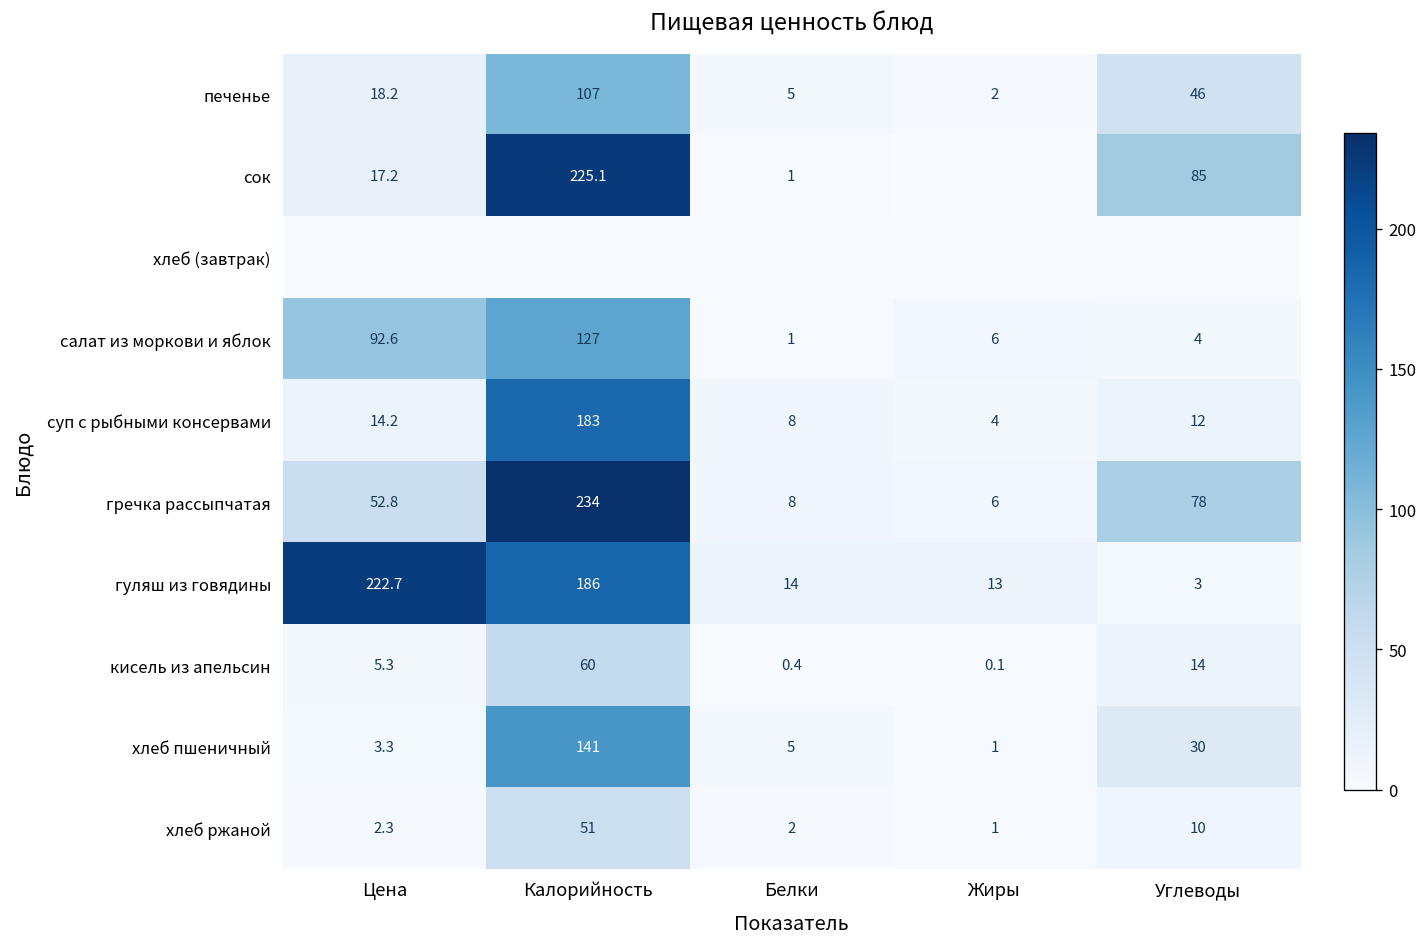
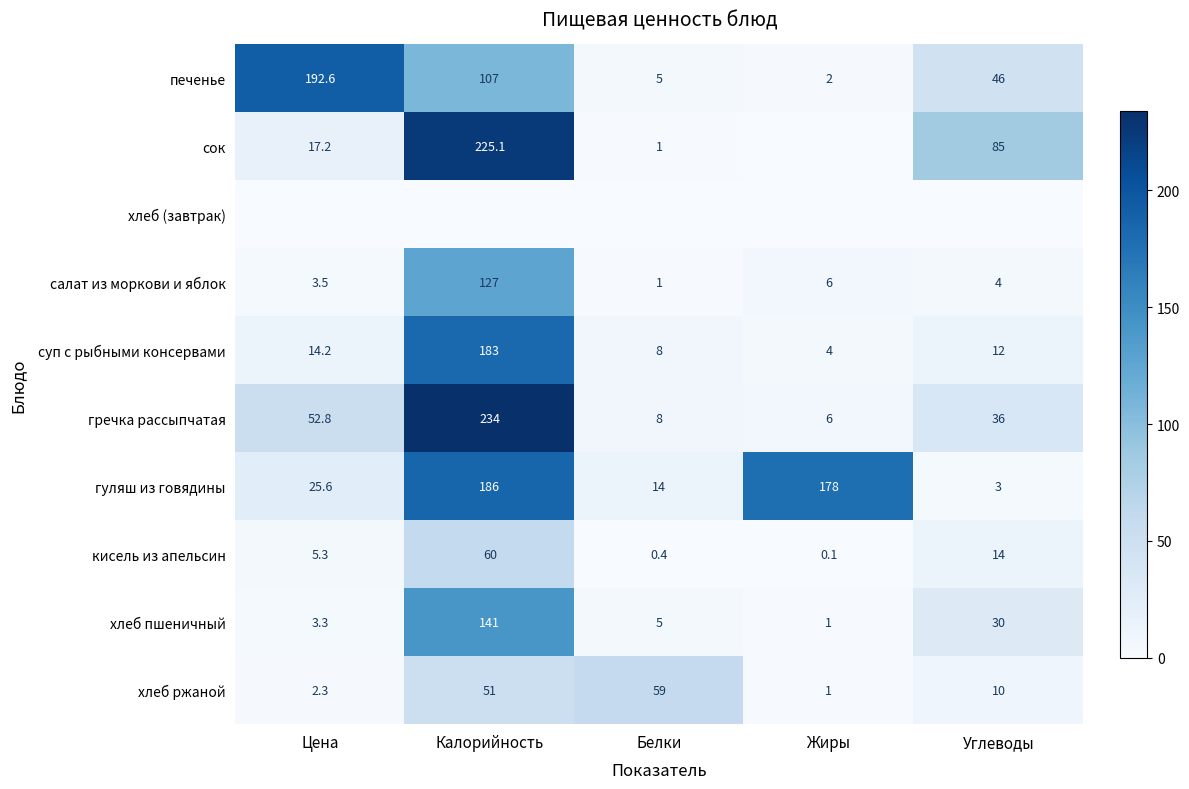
  {
    "печенье": {
-     "Цена": 18.2,
+     "Цена": 192.6,
      "Калорийность": 107,
      "Белки": 5,
      "Жиры": 2,
      "Углеводы": 46
    },
    "сок": {
      "Цена": 17.2,
      "Калорийность": 225.1,
      "Белки": 1,
      "Углеводы": 85
    },
    "салат из моркови и яблок": {
-     "Цена": 92.6,
+     "Цена": 3.5,
      "Калорийность": 127,
      "Белки": 1,
      "Жиры": 6,
      "Углеводы": 4
    },
    "суп с рыбными консервами": {
      "Цена": 14.2,
      "Калорийность": 183,
      "Белки": 8,
      "Жиры": 4,
      "Углеводы": 12
    },
    "гречка рассыпчатая": {
      "Цена": 52.8,
      "Калорийность": 234,
      "Белки": 8,
      "Жиры": 6,
-     "Углеводы": 78
+     "Углеводы": 36
    },
    "гуляш из говядины": {
-     "Цена": 222.7,
+     "Цена": 25.6,
      "Калорийность": 186,
      "Белки": 14,
-     "Жиры": 13,
+     "Жиры": 178,
      "Углеводы": 3
    },
    "кисель из апельсин": {
      "Цена": 5.3,
      "Калорийность": 60,
      "Белки": 0.4,
      "Жиры": 0.1,
      "Углеводы": 14
    },
    "хлеб пшеничный": {
      "Цена": 3.3,
      "Калорийность": 141,
      "Белки": 5,
      "Жиры": 1,
      "Углеводы": 30
    },
    "хлеб ржаной": {
      "Цена": 2.3,
      "Калорийность": 51,
-     "Белки": 2,
+     "Белки": 59,
      "Жиры": 1,
      "Углеводы": 10
    }
  }
